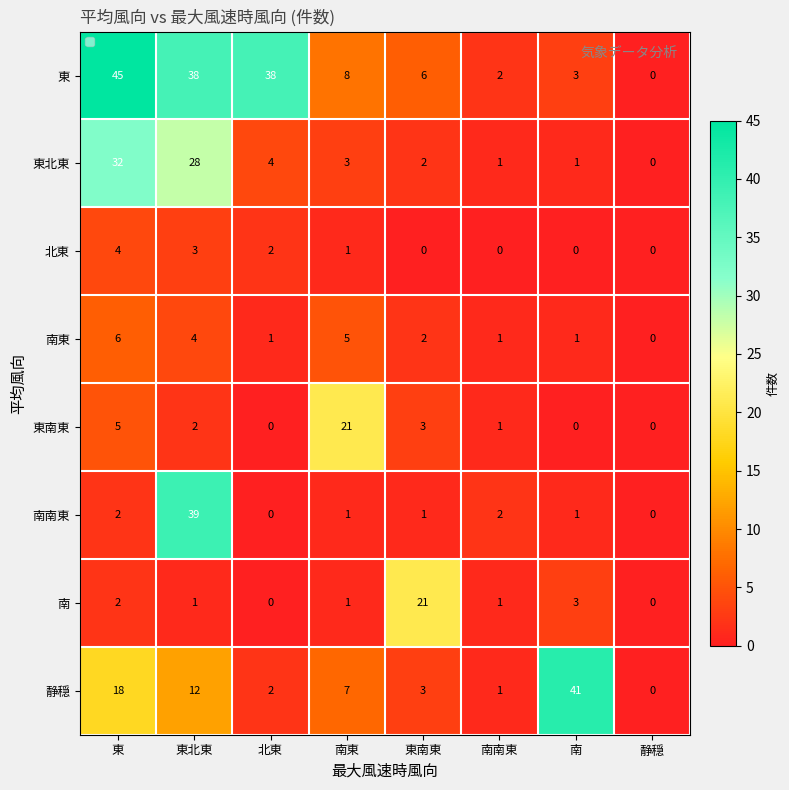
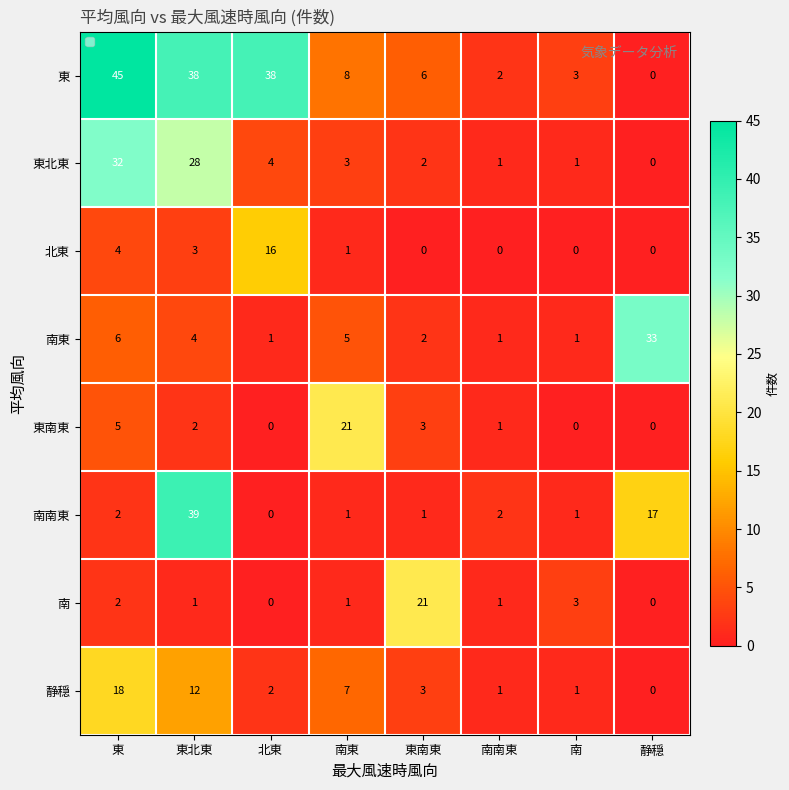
  {
    "東": {
      "東": 45,
      "東北東": 38,
      "北東": 38,
      "南東": 8,
      "東南東": 6,
      "南南東": 2,
      "南": 3
    },
    "東北東": {
      "東": 32,
      "東北東": 28,
      "北東": 4,
      "南東": 3,
      "東南東": 2,
      "南南東": 1,
      "南": 1,
      "静穏": 0
    },
    "北東": {
      "東": 4,
      "東北東": 3,
-     "北東": 2,
+     "北東": 16,
      "南東": 1,
      "東南東": 0,
      "南南東": 0,
      "南": 0,
      "静穏": 0
    },
    "南東": {
      "東": 6,
      "東北東": 4,
      "北東": 1,
      "南東": 5,
      "東南東": 2,
      "南南東": 1,
      "南": 1,
-     "静穏": 0
+     "静穏": 33
    },
    "東南東": {
      "東": 5,
      "東北東": 2,
      "北東": 0,
      "南東": 21,
      "東南東": 3,
      "南南東": 1,
      "南": 0,
      "静穏": 0
    },
    "南南東": {
      "東": 2,
      "東北東": 39,
      "北東": 0,
      "南東": 1,
      "東南東": 1,
      "南南東": 2,
      "南": 1,
-     "静穏": 0
+     "静穏": 17
    },
    "南": {
      "東": 2,
      "東北東": 1,
      "北東": 0,
      "南東": 1,
      "東南東": 21,
      "南南東": 1,
      "南": 3,
      "静穏": 0
    },
    "静穏": {
      "東": 18,
      "東北東": 12,
      "北東": 2,
      "南東": 7,
      "東南東": 3,
      "南南東": 1,
-     "南": 41,
+     "南": 1,
      "静穏": 0
    }
  }
